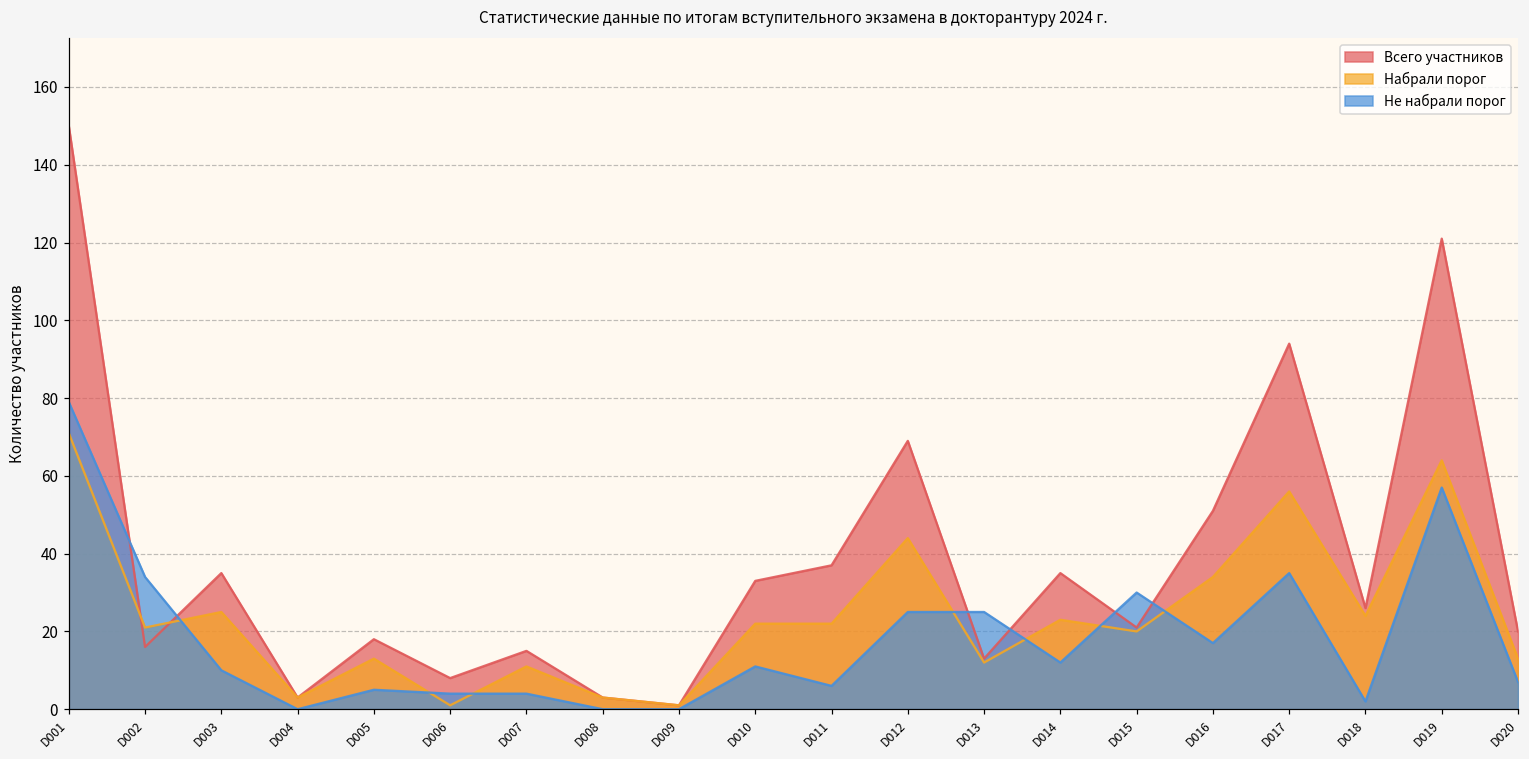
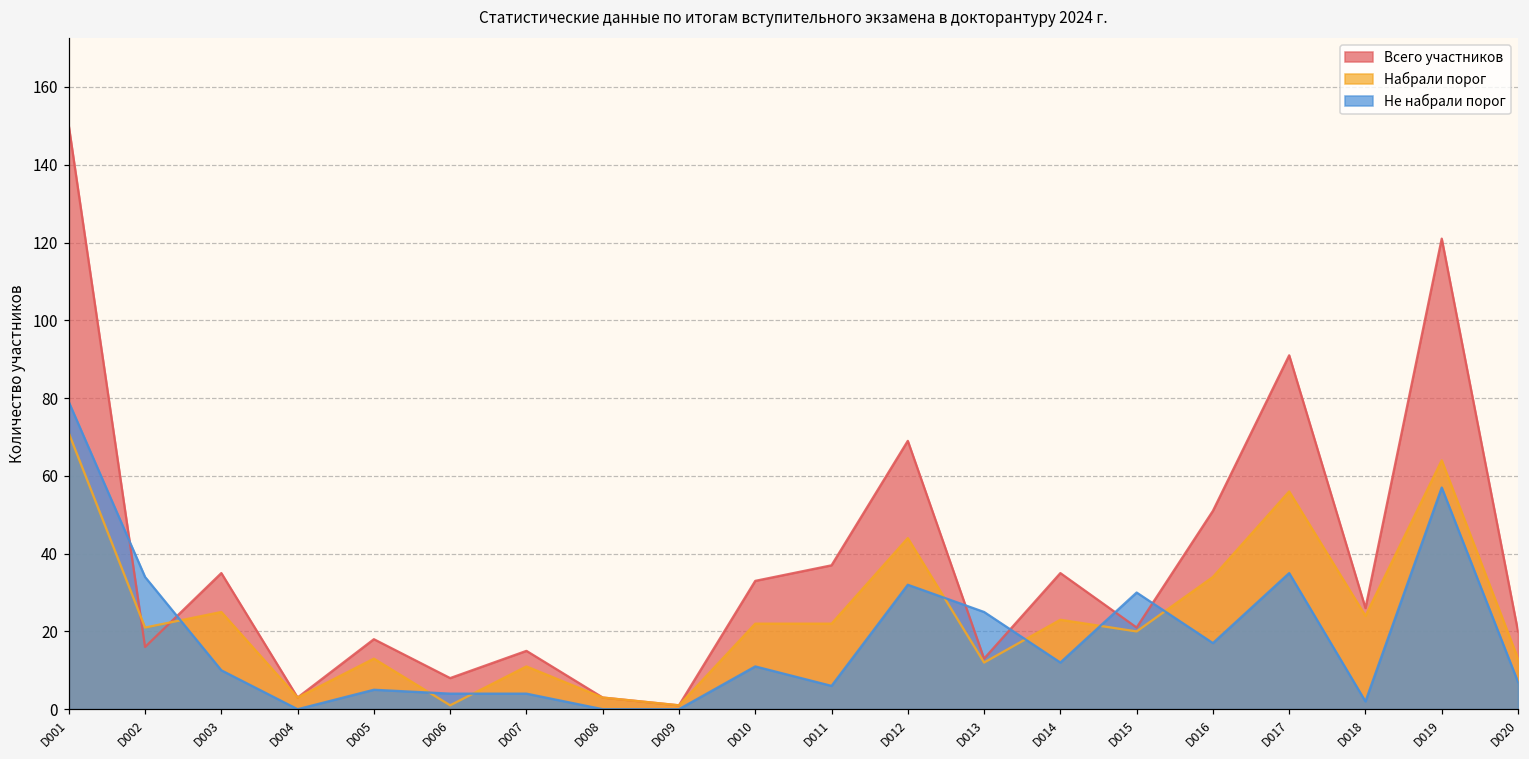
  {
    "Всего участников": {
      "D001": 150,
      "D002": 16,
      "D003": 35,
      "D005": 18,
      "D006": 8,
      "D007": 15,
      "D010": 33,
      "D011": 37,
      "D012": 69,
      "D013": 13,
      "D014": 35,
      "D015": 21,
      "D016": 51,
-     "D017": 94,
+     "D017": 91,
      "D018": 26,
      "D019": 121,
      "D020": 20
    },
    "Набрали порог": {
      "D001": 71,
      "D002": 21,
      "D003": 25,
      "D005": 13,
      "D006": 1,
      "D007": 11,
      "D010": 22,
      "D011": 22,
      "D012": 44,
      "D013": 12,
      "D014": 23,
      "D015": 20,
      "D016": 34,
      "D017": 56,
      "D018": 24,
      "D019": 64,
      "D020": 13
    },
    "Не набрали порог": {
      "D001": 79,
      "D002": 34,
      "D003": 10,
      "D004": 0,
      "D005": 5,
      "D006": 4,
      "D007": 4,
      "D008": 0,
      "D009": 0,
      "D010": 11,
      "D011": 6,
-     "D012": 25,
+     "D012": 32,
      "D013": 25,
      "D014": 12,
      "D015": 30,
      "D016": 17,
      "D017": 35,
      "D018": 2,
      "D019": 57,
      "D020": 7
    }
  }
